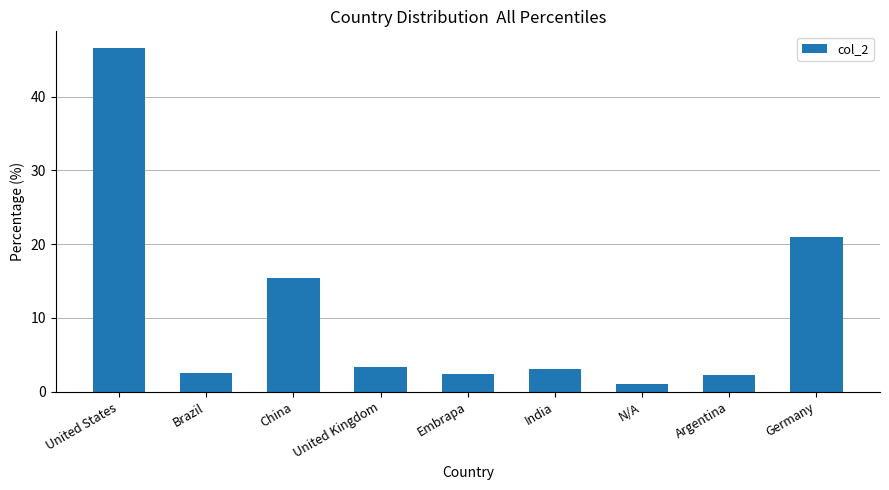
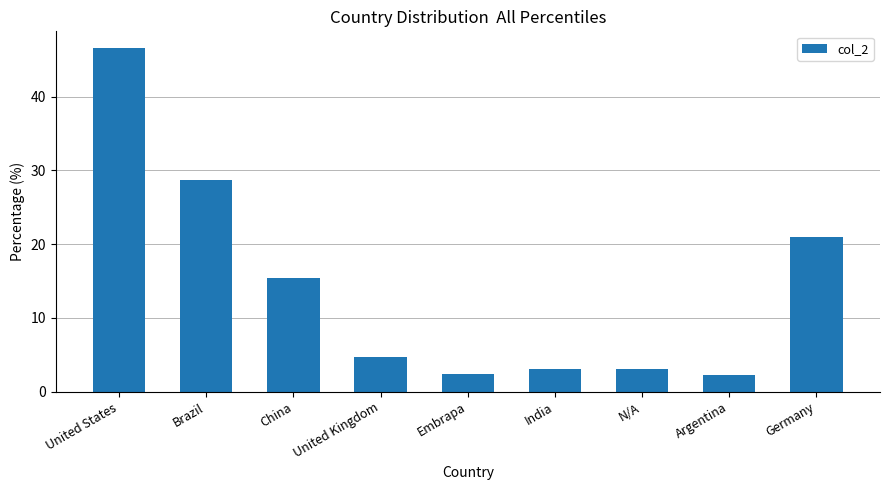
  {
    "United States": 47,
-   "Brazil": 3,
+   "Brazil": 29,
    "China": 15,
-   "United Kingdom": 3,
+   "United Kingdom": 5,
    "Embrapa": 2,
    "India": 3,
-   "N/A": 1,
+   "N/A": 3,
    "Argentina": 2,
    "Germany": 21
  }
